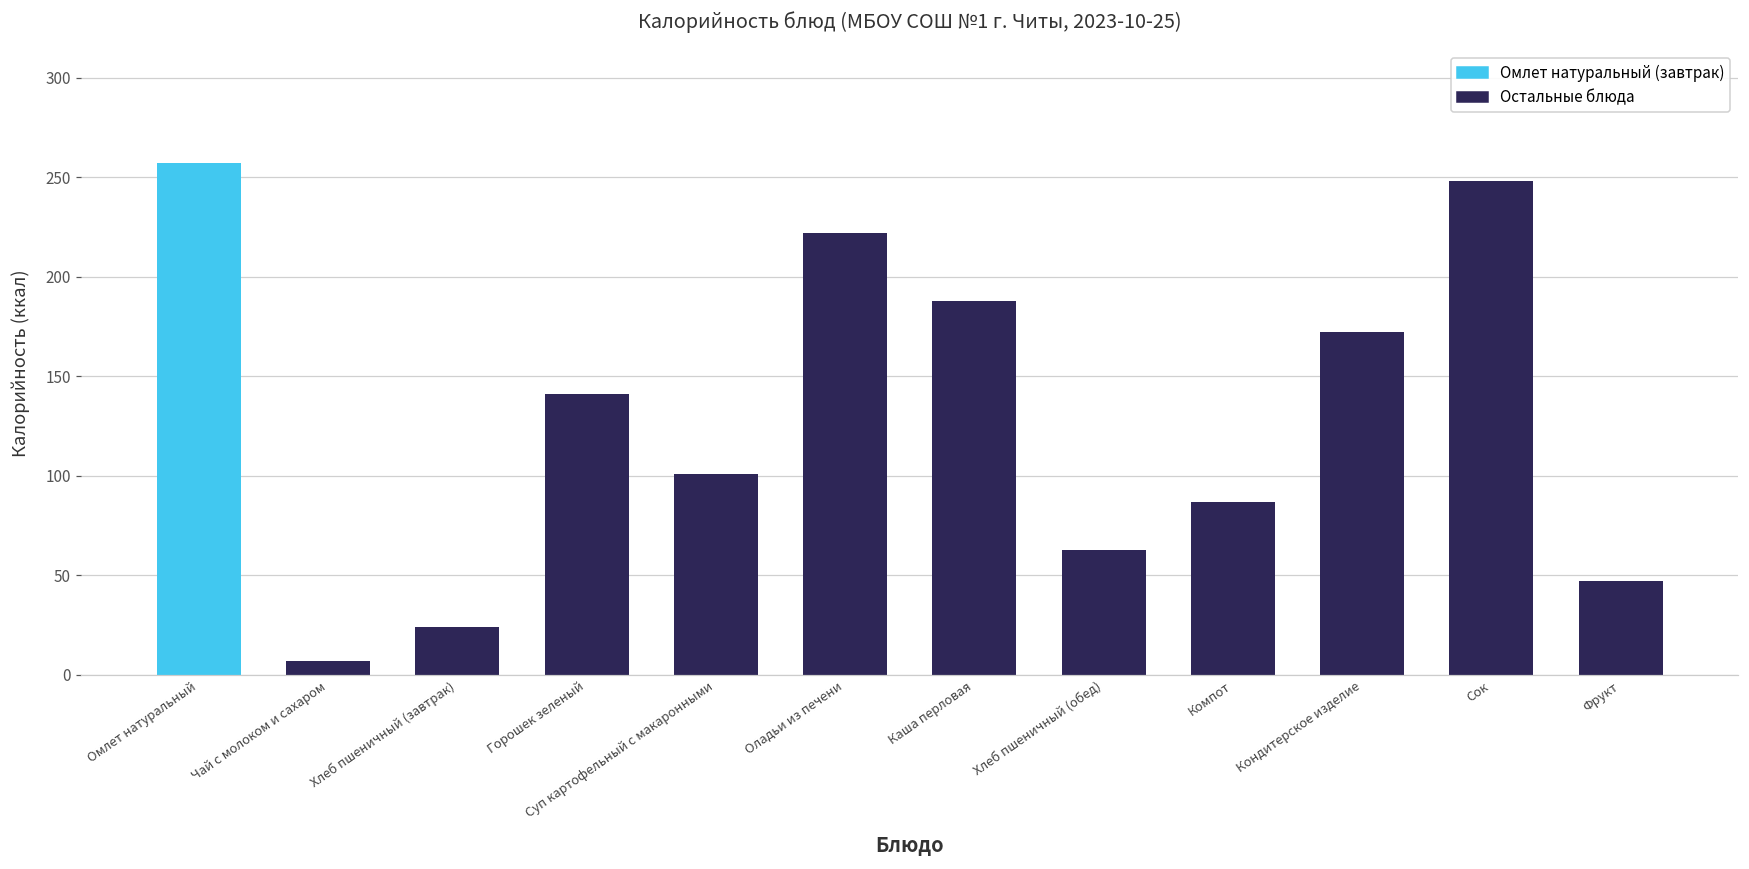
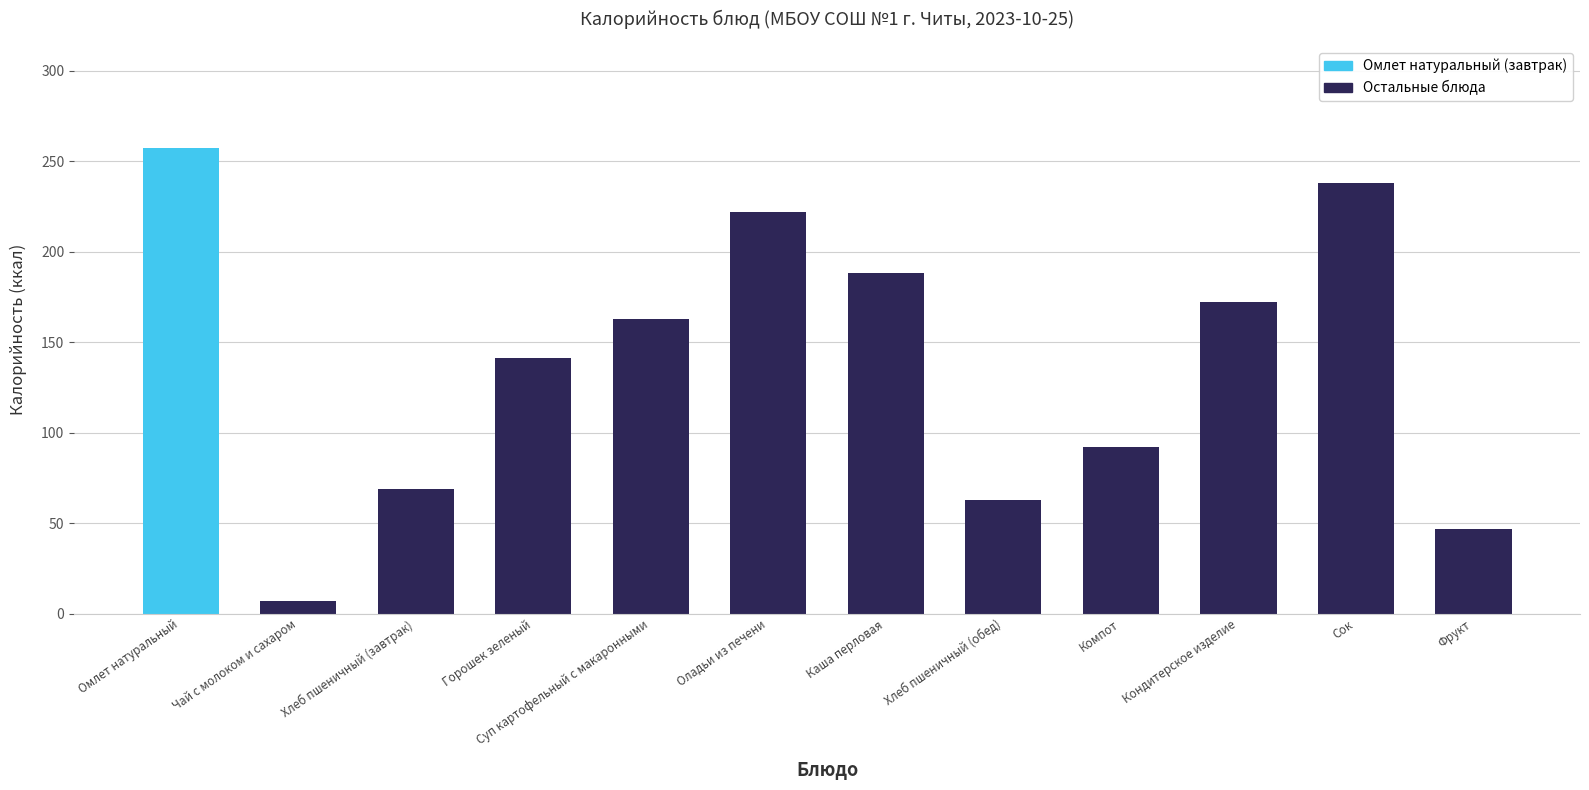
  {
    "Омлет натуральный": 257,
    "Чай с молоком и сахаром": 7,
-   "Хлеб пшеничный (завтрак)": 24,
+   "Хлеб пшеничный (завтрак)": 69,
    "Горошек зеленый": 141,
-   "Суп картофельный с макаронными": 101,
+   "Суп картофельный с макаронными": 163,
    "Оладьи из печени": 222,
    "Каша перловая": 188,
    "Хлеб пшеничный (обед)": 63,
-   "Компот": 87,
+   "Компот": 92,
    "Кондитерское изделие": 172,
-   "Сок": 248,
+   "Сок": 238,
    "Фрукт": 47
  }
